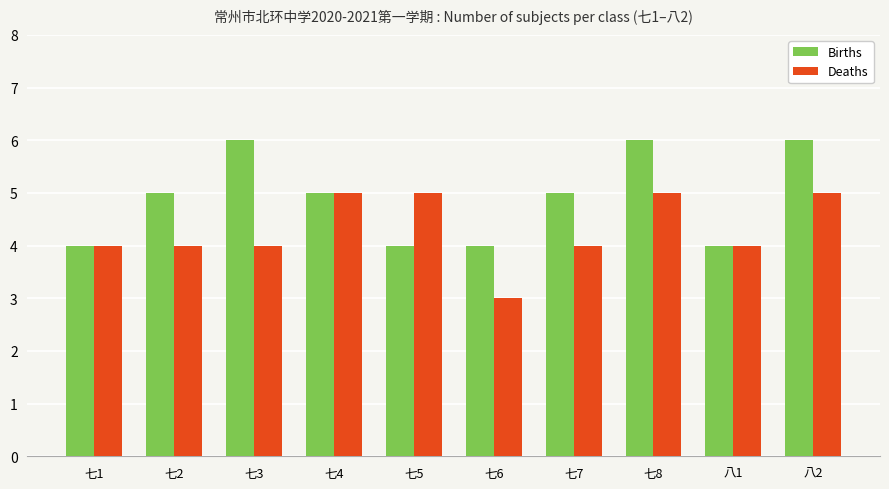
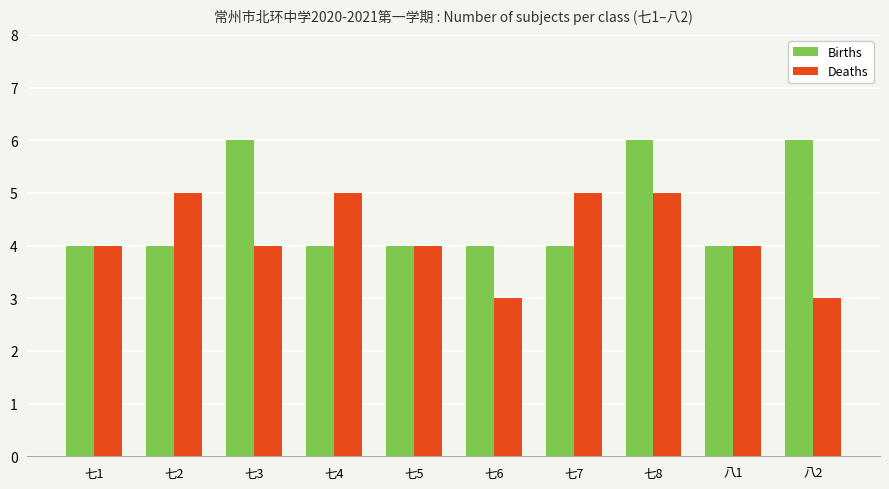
  {
    "Births": {
      "七1": 4,
-     "七2": 5,
+     "七2": 4,
      "七3": 6,
-     "七4": 5,
+     "七4": 4,
      "七5": 4,
      "七6": 4,
-     "七7": 5,
+     "七7": 4,
      "七8": 6,
      "八1": 4,
      "八2": 6
    },
    "Deaths": {
      "七1": 4,
-     "七2": 4,
+     "七2": 5,
      "七3": 4,
      "七4": 5,
-     "七5": 5,
+     "七5": 4,
      "七6": 3,
-     "七7": 4,
+     "七7": 5,
      "七8": 5,
      "八1": 4,
-     "八2": 5
+     "八2": 3
    }
  }
